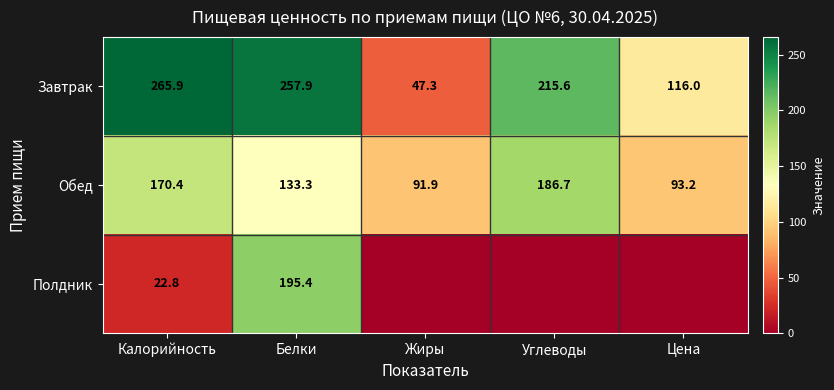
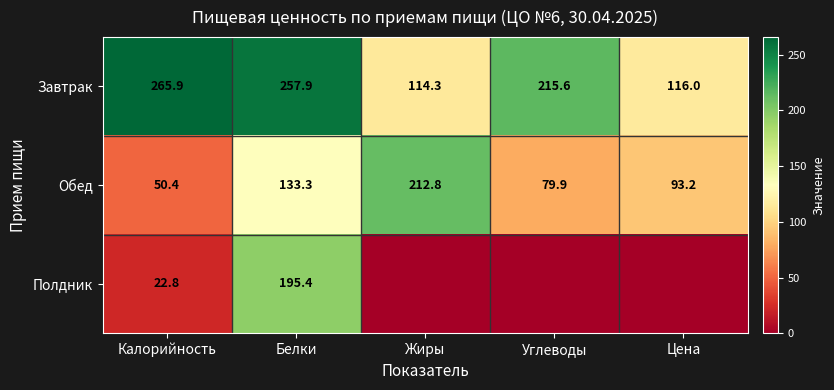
  {
    "Завтрак": {
      "Калорийность": 265.9,
      "Белки": 257.9,
-     "Жиры": 47.3,
+     "Жиры": 114.3,
      "Углеводы": 215.6,
      "Цена": 116.0
    },
    "Обед": {
-     "Калорийность": 170.4,
+     "Калорийность": 50.4,
      "Белки": 133.3,
-     "Жиры": 91.9,
-     "Углеводы": 186.7,
+     "Жиры": 212.8,
+     "Углеводы": 79.9,
      "Цена": 93.2
    },
    "Полдник": {
      "Калорийность": 22.8,
      "Белки": 195.4
    }
  }
